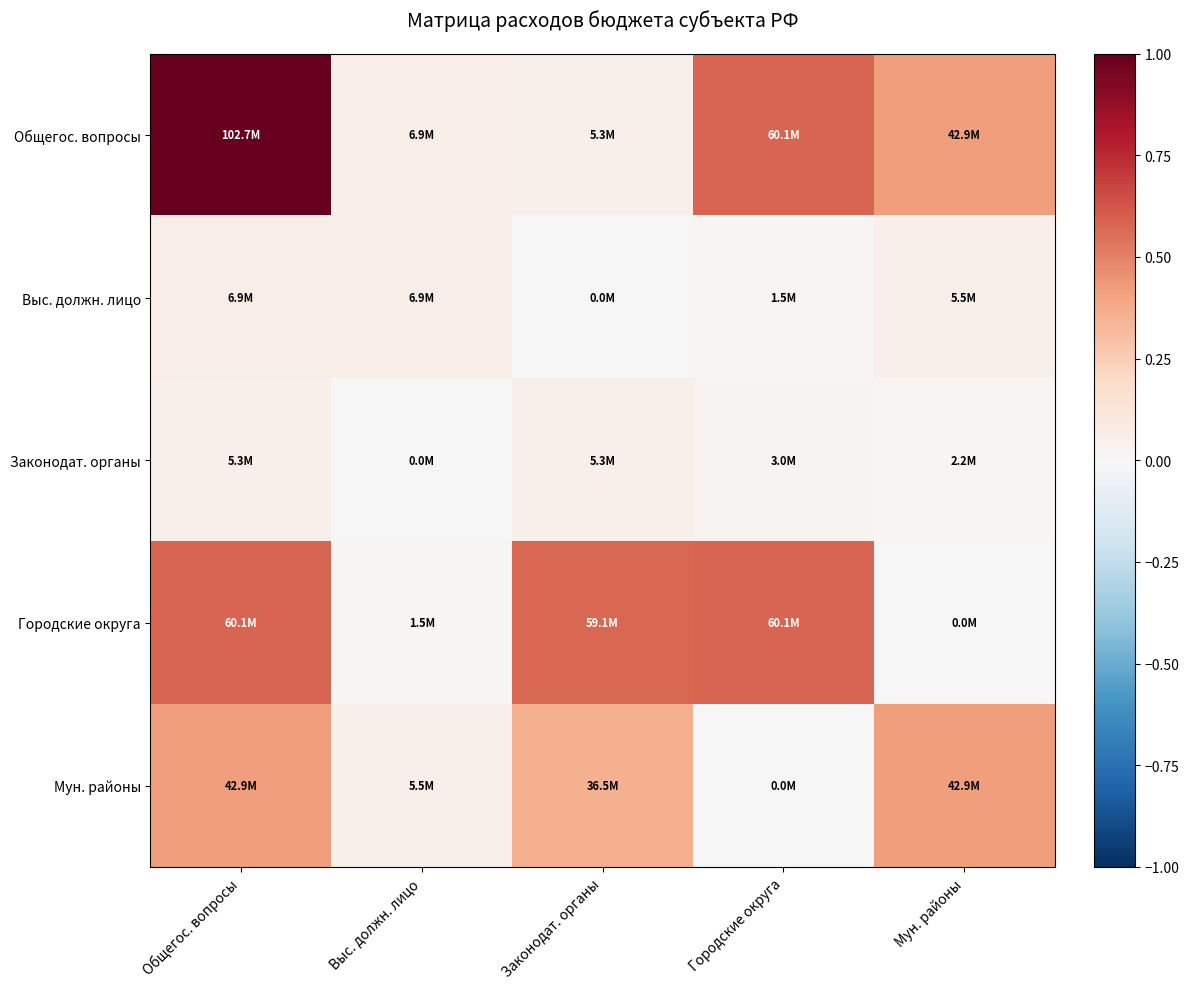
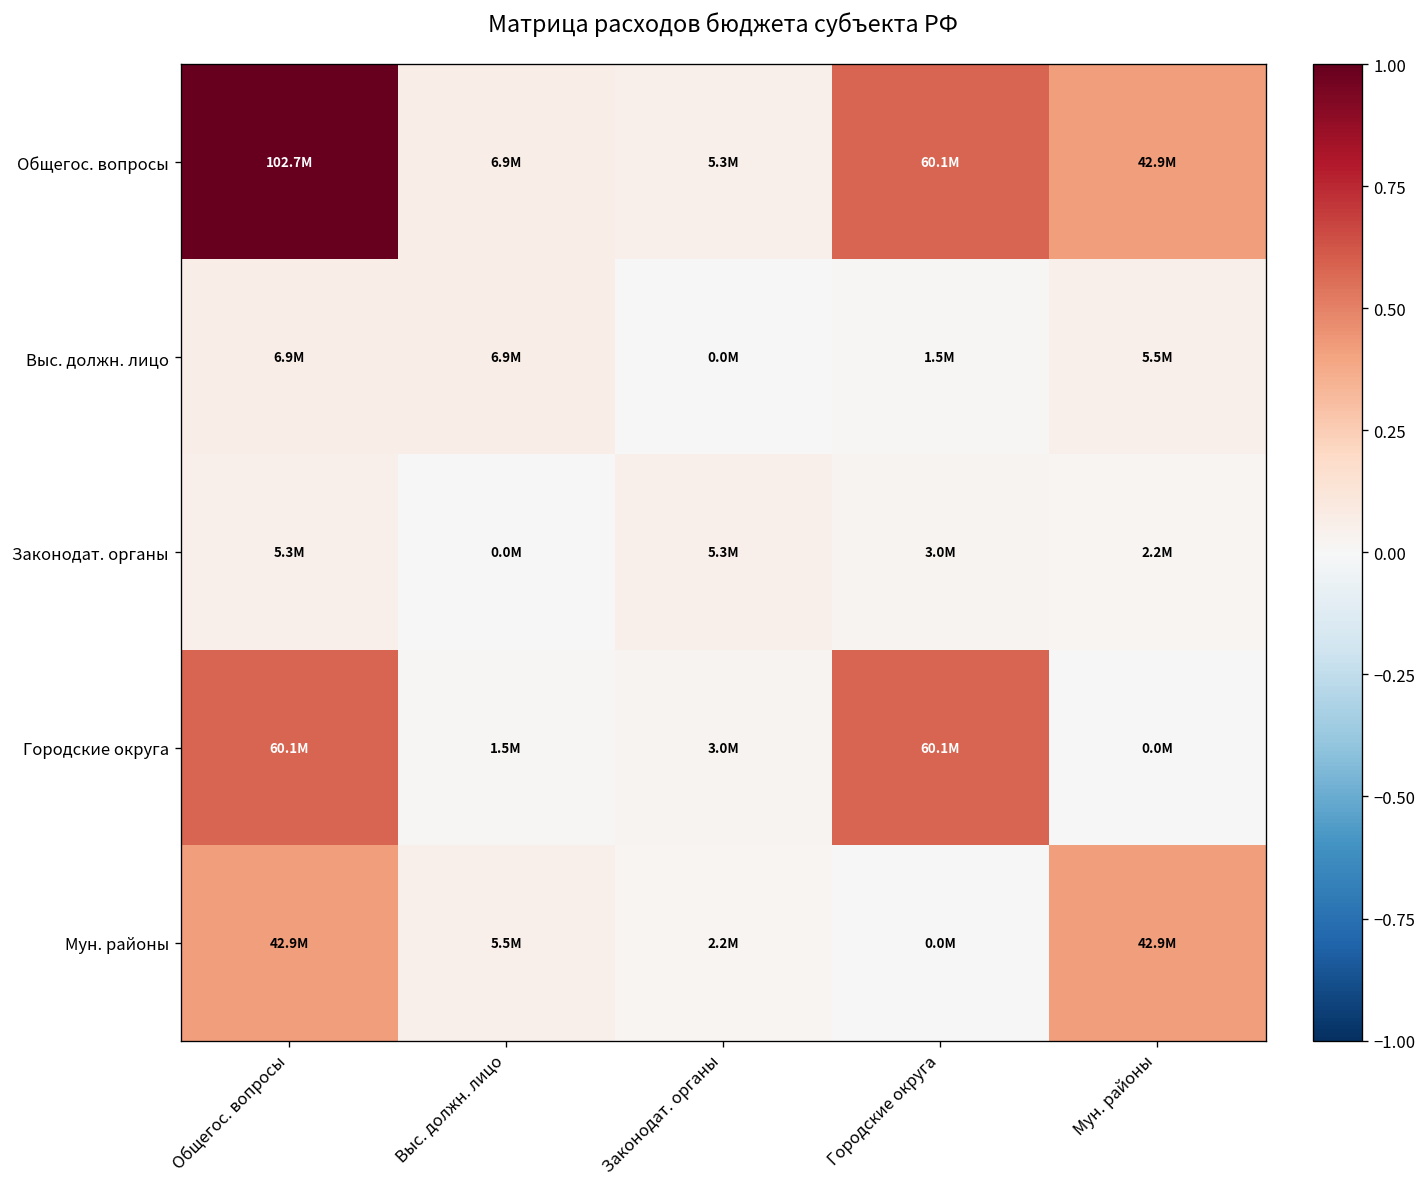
  {
    "Общегос. вопросы": {
      "Общегос. вопросы": "102.7M",
      "Выс. должн. лицо": "6.9M",
      "Законодат. органы": "5.3M",
      "Городские округа": "60.1M",
      "Мун. районы": "42.9M"
    },
    "Выс. должн. лицо": {
      "Общегос. вопросы": "6.9M",
      "Выс. должн. лицо": "6.9M",
      "Законодат. органы": "0.0M",
      "Городские округа": "1.5M",
      "Мун. районы": "5.5M"
    },
    "Законодат. органы": {
      "Общегос. вопросы": "5.3M",
      "Выс. должн. лицо": "0.0M",
      "Законодат. органы": "5.3M",
      "Городские округа": "3.0M",
      "Мун. районы": "2.2M"
    },
    "Городские округа": {
      "Общегос. вопросы": "60.1M",
      "Выс. должн. лицо": "1.5M",
-     "Законодат. органы": "59.1M",
+     "Законодат. органы": "3.0M",
      "Городские округа": "60.1M",
      "Мун. районы": "0.0M"
    },
    "Мун. районы": {
      "Общегос. вопросы": "42.9M",
      "Выс. должн. лицо": "5.5M",
-     "Законодат. органы": "36.5M",
+     "Законодат. органы": "2.2M",
      "Городские округа": "0.0M",
      "Мун. районы": "42.9M"
    }
  }
